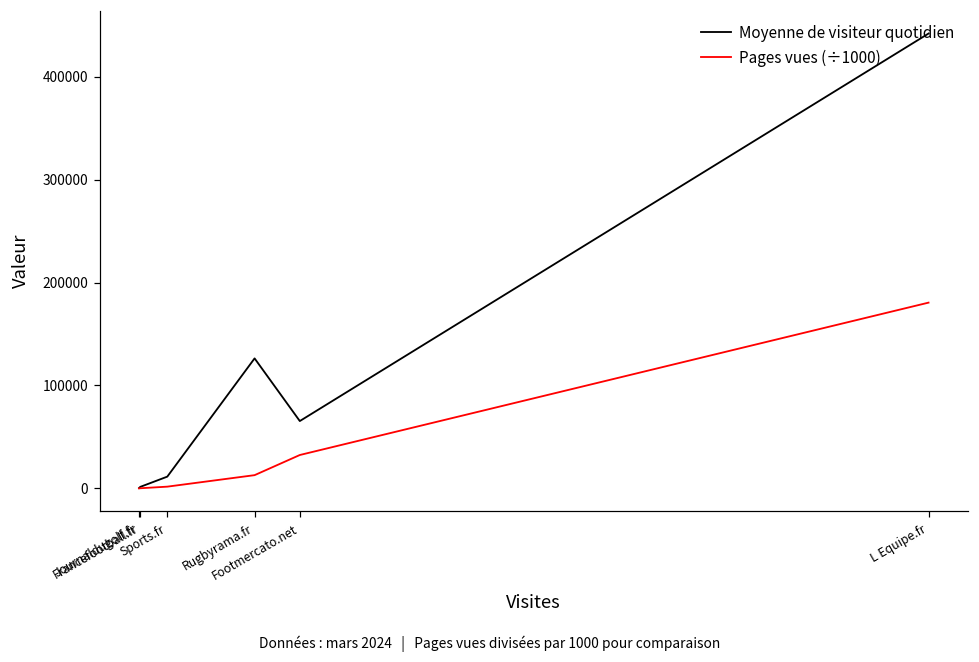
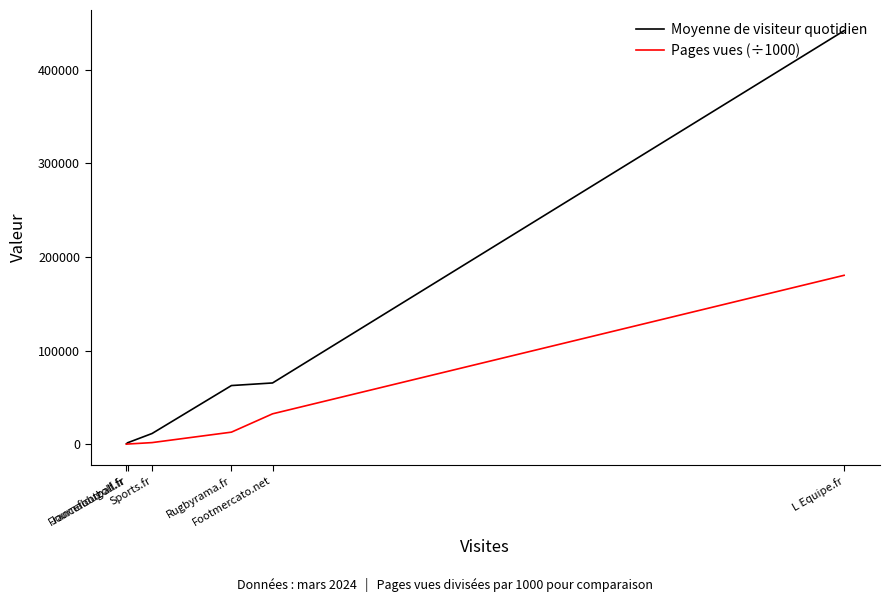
  {
    "Moyenne de visiteur quotidien": {
      "Sports.fr": 10000,
-     "Rugbyrama.fr": 130000,
+     "Rugbyrama.fr": 60000,
      "Footmercato.net": 70000,
      "L Equipe.fr": 440000
    },
    "Pages vues (÷1000)": {
      "Sports.fr": 0,
      "Rugbyrama.fr": 10000,
      "Footmercato.net": 30000,
      "L Equipe.fr": 180000
    }
  }
